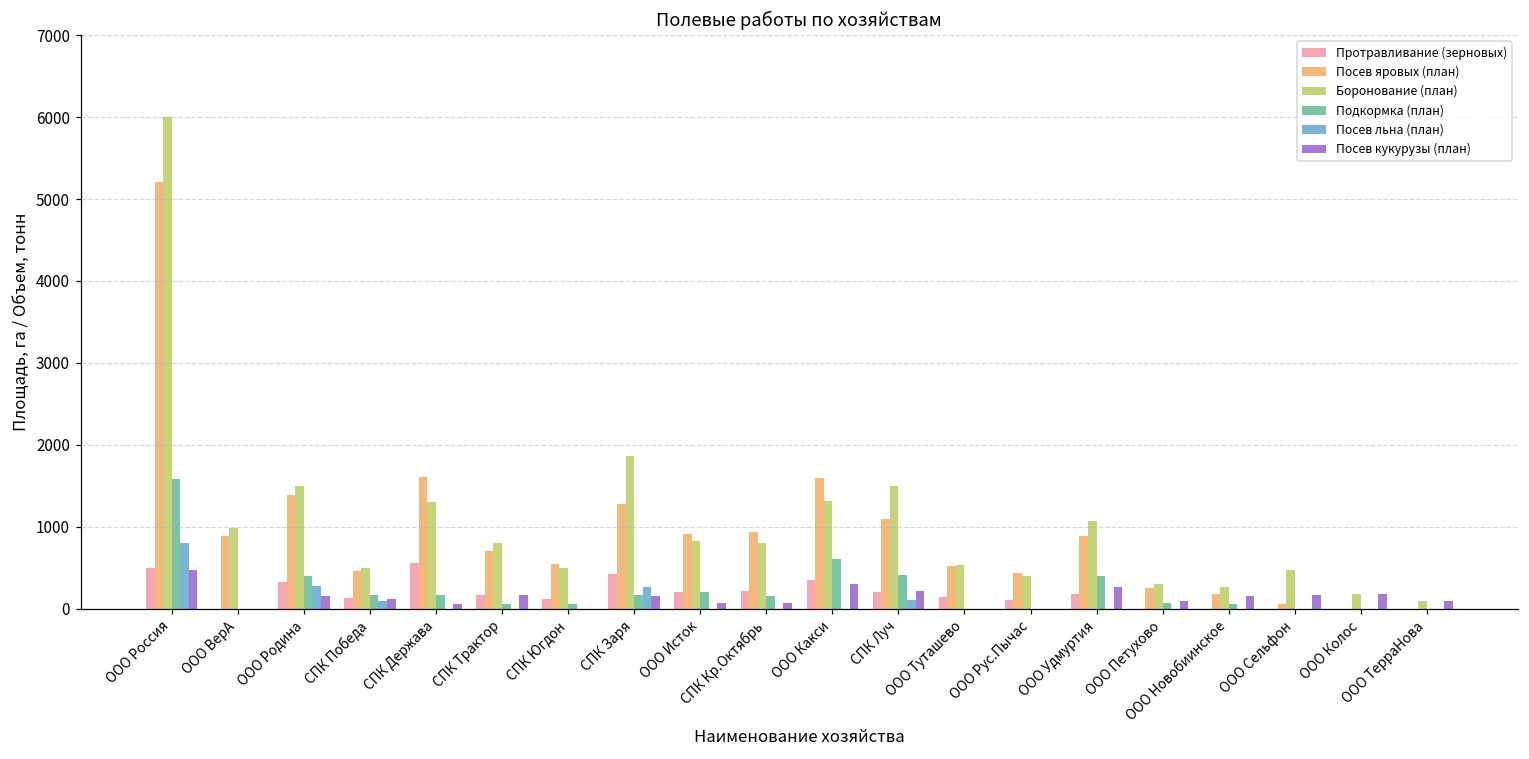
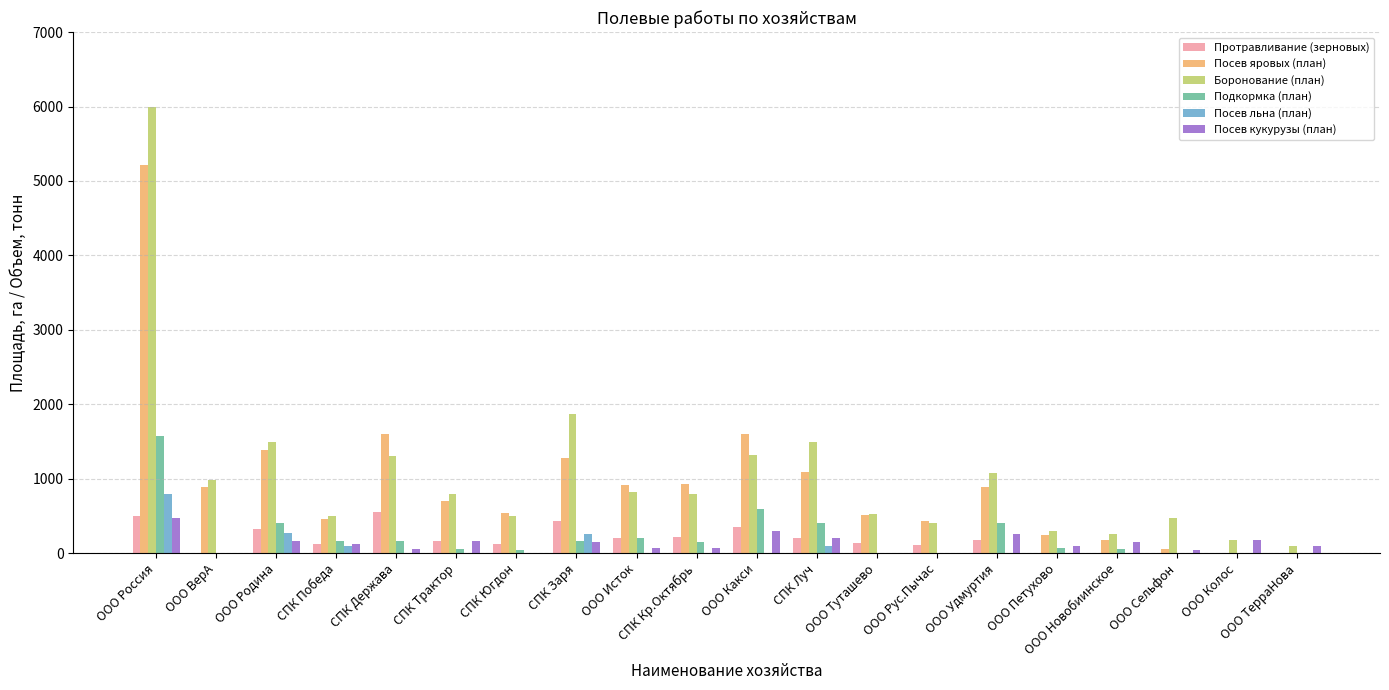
  {
    "Посев кукурузы (план)": {
      "ООО Россия": 500,
      "ООО ВерА": 0,
      "ООО Родина": 200,
      "СПК Победа": 100,
      "СПК Держава": 100,
      "СПК Трактор": 200,
      "СПК Югдон": 0,
      "СПК Заря": 200,
      "ООО Исток": 100,
      "СПК Кр.Октябрь": 100,
      "ООО Какси": 300,
      "СПК Луч": 200,
      "ООО Туташево": 0,
      "ООО Рус.Пычас": 0,
      "ООО Удмуртия": 300,
      "ООО Петухово": 100,
      "ООО Новобиинское": 100,
-     "ООО Сельфон": 200,
+     "ООО Сельфон": 100,
      "ООО Колос": 200,
      "ООО ТерраНова": 100
    }
  }
